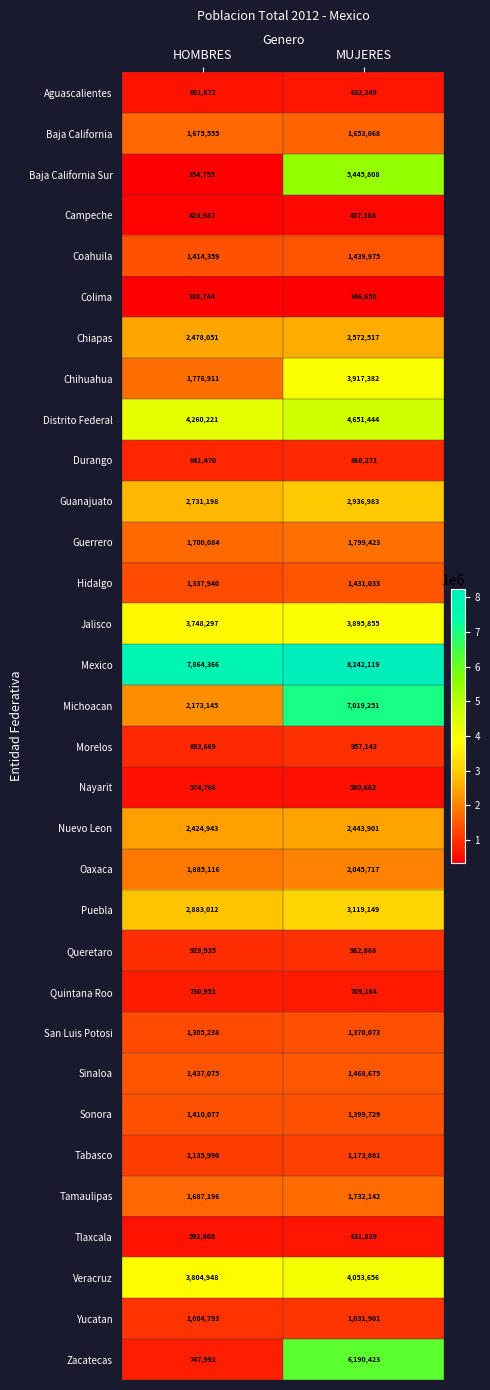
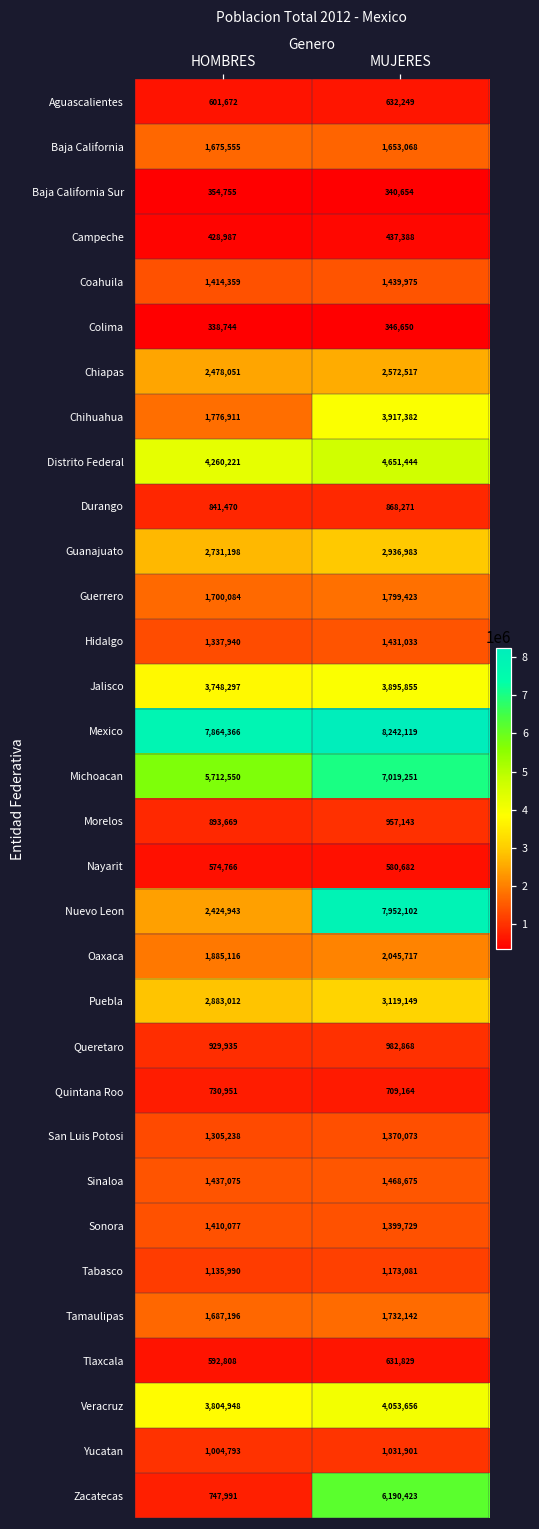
  {
    "Aguascalientes": {
      "HOMBRES": "601,672",
      "MUJERES": "632,249"
    },
    "Baja California": {
      "HOMBRES": "1,675,555",
      "MUJERES": "1,653,068"
    },
    "Baja California Sur": {
      "HOMBRES": "354,755",
-     "MUJERES": "5,445,808"
+     "MUJERES": "340,654"
    },
    "Campeche": {
      "HOMBRES": "428,987",
      "MUJERES": "437,388"
    },
    "Coahuila": {
      "HOMBRES": "1,414,359",
      "MUJERES": "1,439,975"
    },
    "Colima": {
      "HOMBRES": "338,744",
      "MUJERES": "346,650"
    },
    "Chiapas": {
      "HOMBRES": "2,478,051",
      "MUJERES": "2,572,517"
    },
    "Chihuahua": {
      "HOMBRES": "1,776,911",
      "MUJERES": "3,917,382"
    },
    "Distrito Federal": {
      "HOMBRES": "4,260,221",
      "MUJERES": "4,651,444"
    },
    "Durango": {
      "HOMBRES": "841,470",
      "MUJERES": "868,271"
    },
    "Guanajuato": {
      "HOMBRES": "2,731,198",
      "MUJERES": "2,936,983"
    },
    "Guerrero": {
      "HOMBRES": "1,700,084",
      "MUJERES": "1,799,423"
    },
    "Hidalgo": {
      "HOMBRES": "1,337,940",
      "MUJERES": "1,431,033"
    },
    "Jalisco": {
      "HOMBRES": "3,748,297",
      "MUJERES": "3,895,855"
    },
    "Mexico": {
      "HOMBRES": "7,864,366",
      "MUJERES": "8,242,119"
    },
    "Michoacan": {
-     "HOMBRES": "2,173,145",
+     "HOMBRES": "5,712,550",
      "MUJERES": "7,019,251"
    },
    "Morelos": {
      "HOMBRES": "893,669",
      "MUJERES": "957,143"
    },
    "Nayarit": {
      "HOMBRES": "574,766",
      "MUJERES": "580,682"
    },
    "Nuevo Leon": {
      "HOMBRES": "2,424,943",
-     "MUJERES": "2,443,901"
+     "MUJERES": "7,952,102"
    },
    "Oaxaca": {
      "HOMBRES": "1,885,116",
      "MUJERES": "2,045,717"
    },
    "Puebla": {
      "HOMBRES": "2,883,012",
      "MUJERES": "3,119,149"
    },
    "Queretaro": {
      "HOMBRES": "929,935",
      "MUJERES": "982,868"
    },
    "Quintana Roo": {
      "HOMBRES": "730,951",
      "MUJERES": "709,164"
    },
    "San Luis Potosi": {
      "HOMBRES": "1,305,238",
      "MUJERES": "1,370,073"
    },
    "Sinaloa": {
      "HOMBRES": "1,437,075",
      "MUJERES": "1,468,675"
    },
    "Sonora": {
      "HOMBRES": "1,410,077",
      "MUJERES": "1,399,729"
    },
    "Tabasco": {
      "HOMBRES": "1,135,990",
      "MUJERES": "1,173,081"
    },
    "Tamaulipas": {
      "HOMBRES": "1,687,196",
      "MUJERES": "1,732,142"
    },
    "Tlaxcala": {
      "HOMBRES": "592,808",
      "MUJERES": "631,829"
    },
    "Veracruz": {
      "HOMBRES": "3,804,948",
      "MUJERES": "4,053,656"
    },
    "Yucatan": {
      "HOMBRES": "1,004,793",
      "MUJERES": "1,031,901"
    },
    "Zacatecas": {
      "HOMBRES": "747,991",
      "MUJERES": "6,190,423"
    }
  }
